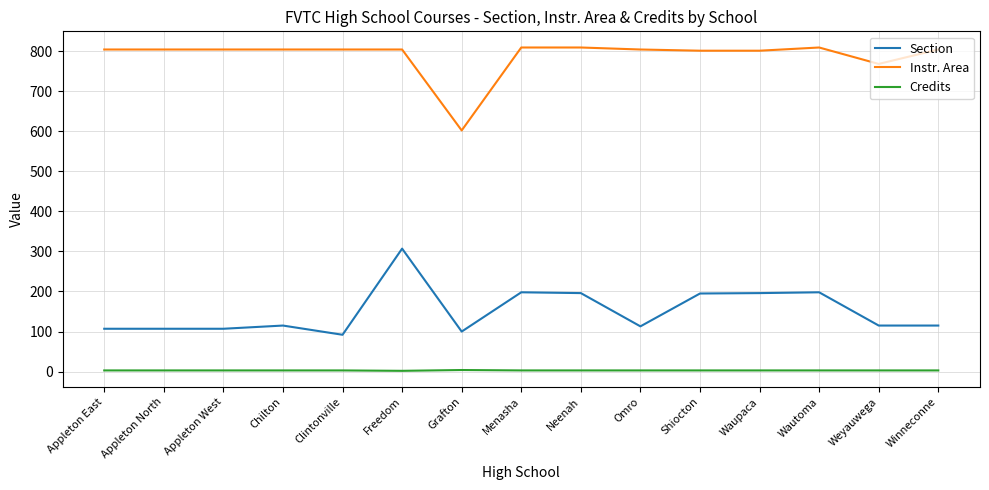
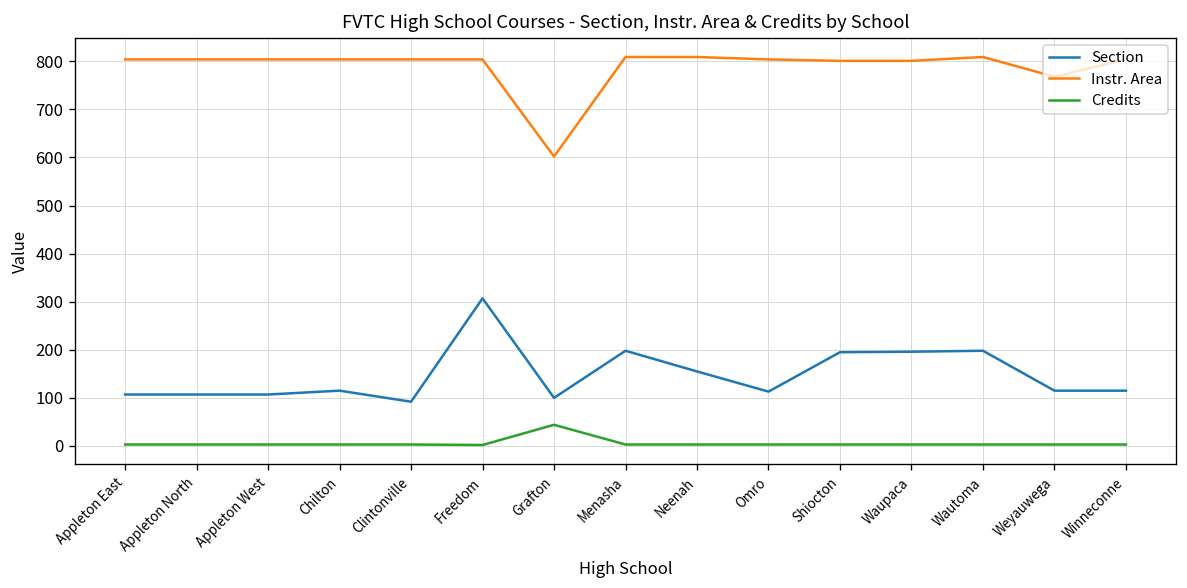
  {
    "Section": {
      "Appleton East": 110,
      "Appleton North": 110,
      "Appleton West": 110,
      "Chilton": 120,
      "Clintonville": 90,
      "Freedom": 310,
      "Grafton": 100,
      "Menasha": 200,
-     "Neenah": 200,
+     "Neenah": 160,
      "Omro": 110,
      "Shiocton": 200,
      "Waupaca": 200,
      "Wautoma": 200,
      "Weyauwega": 120,
      "Winneconne": 120
    },
    "Instr. Area": {
      "Appleton East": 800,
      "Appleton North": 800,
      "Appleton West": 800,
      "Chilton": 800,
      "Clintonville": 800,
      "Freedom": 800,
      "Grafton": 600,
      "Menasha": 810,
      "Neenah": 810,
      "Omro": 800,
      "Shiocton": 800,
      "Waupaca": 800,
      "Wautoma": 810
    },
    "Credits": {
      "Appleton East": 0,
      "Appleton North": 0,
      "Appleton West": 0,
      "Chilton": 0,
      "Clintonville": 0,
      "Freedom": 0,
-     "Grafton": 0,
+     "Grafton": 40,
      "Menasha": 0,
      "Neenah": 0,
      "Omro": 0,
      "Shiocton": 0,
      "Waupaca": 0,
      "Wautoma": 0,
      "Weyauwega": 0,
      "Winneconne": 0
    }
  }
